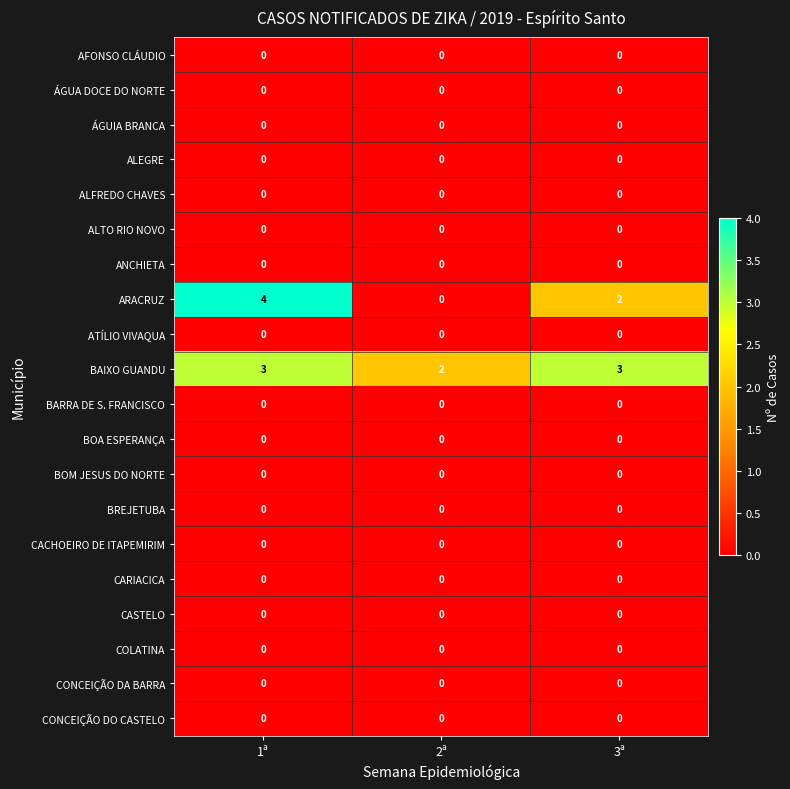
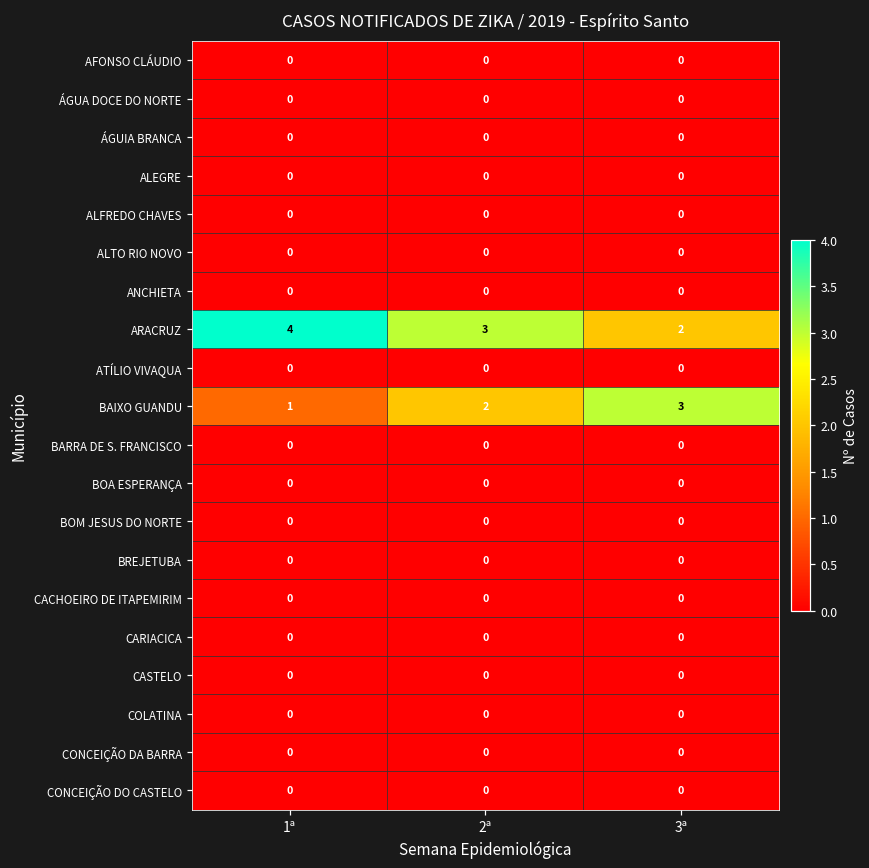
  {
    "AFONSO CLÁUDIO": {
      "1ª": 0,
      "2ª": 0,
      "3ª": 0
    },
    "ÁGUA DOCE DO NORTE": {
      "1ª": 0,
      "2ª": 0,
      "3ª": 0
    },
    "ÁGUIA BRANCA": {
      "1ª": 0,
      "2ª": 0,
      "3ª": 0
    },
    "ALEGRE": {
      "1ª": 0,
      "2ª": 0,
      "3ª": 0
    },
    "ALFREDO CHAVES": {
      "1ª": 0,
      "2ª": 0,
      "3ª": 0
    },
    "ALTO RIO NOVO": {
      "1ª": 0,
      "2ª": 0,
      "3ª": 0
    },
    "ANCHIETA": {
      "1ª": 0,
      "2ª": 0,
      "3ª": 0
    },
    "ARACRUZ": {
      "1ª": 4,
-     "2ª": 0,
+     "2ª": 3,
      "3ª": 2
    },
    "ATÍLIO VIVAQUA": {
      "1ª": 0,
      "2ª": 0,
      "3ª": 0
    },
    "BAIXO GUANDU": {
-     "1ª": 3,
+     "1ª": 1,
      "2ª": 2,
      "3ª": 3
    },
    "BARRA DE S. FRANCISCO": {
      "1ª": 0,
      "2ª": 0,
      "3ª": 0
    },
    "BOA ESPERANÇA": {
      "1ª": 0,
      "2ª": 0,
      "3ª": 0
    },
    "BOM JESUS DO NORTE": {
      "1ª": 0,
      "2ª": 0,
      "3ª": 0
    },
    "BREJETUBA": {
      "1ª": 0,
      "2ª": 0,
      "3ª": 0
    },
    "CACHOEIRO DE ITAPEMIRIM": {
      "1ª": 0,
      "2ª": 0,
      "3ª": 0
    },
    "CARIACICA": {
      "1ª": 0,
      "2ª": 0,
      "3ª": 0
    },
    "CASTELO": {
      "1ª": 0,
      "2ª": 0,
      "3ª": 0
    },
    "COLATINA": {
      "1ª": 0,
      "2ª": 0,
      "3ª": 0
    },
    "CONCEIÇÃO DA BARRA": {
      "1ª": 0,
      "2ª": 0,
      "3ª": 0
    },
    "CONCEIÇÃO DO CASTELO": {
      "1ª": 0,
      "2ª": 0,
      "3ª": 0
    }
  }
